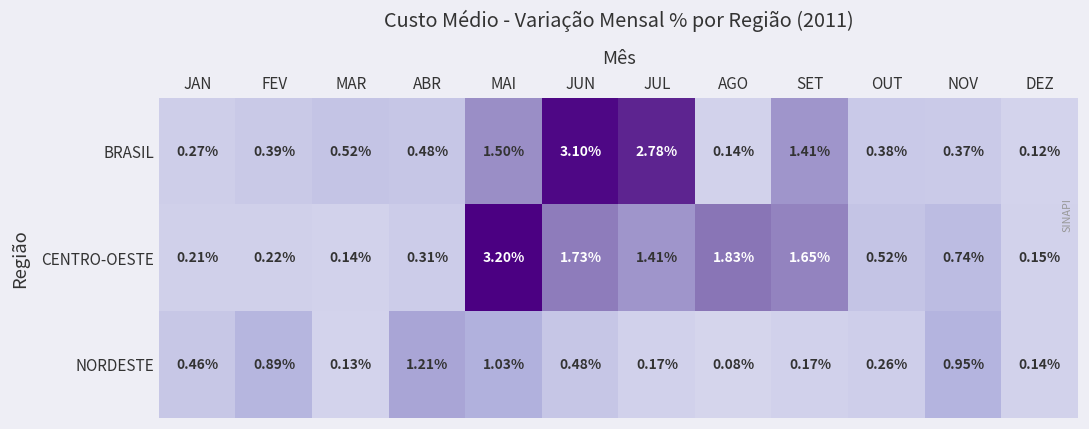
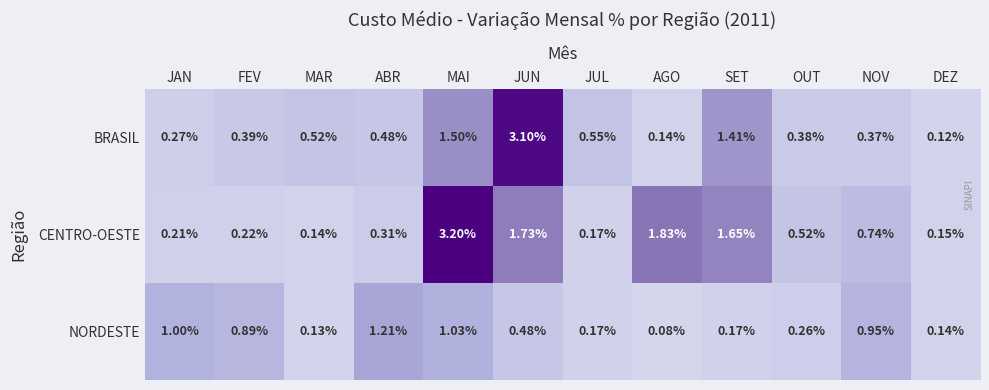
  {
    "BRASIL": {
      "JAN": "0.27%",
      "FEV": "0.39%",
      "MAR": "0.52%",
      "ABR": "0.48%",
      "MAI": "1.50%",
      "JUN": "3.10%",
-     "JUL": "2.78%",
+     "JUL": "0.55%",
      "AGO": "0.14%",
      "SET": "1.41%",
      "OUT": "0.38%",
      "NOV": "0.37%",
      "DEZ": "0.12%"
    },
    "CENTRO-OESTE": {
      "JAN": "0.21%",
      "FEV": "0.22%",
      "MAR": "0.14%",
      "ABR": "0.31%",
      "MAI": "3.20%",
      "JUN": "1.73%",
-     "JUL": "1.41%",
+     "JUL": "0.17%",
      "AGO": "1.83%",
      "SET": "1.65%",
      "OUT": "0.52%",
      "NOV": "0.74%",
      "DEZ": "0.15%"
    },
    "NORDESTE": {
-     "JAN": "0.46%",
+     "JAN": "1.00%",
      "FEV": "0.89%",
      "MAR": "0.13%",
      "ABR": "1.21%",
      "MAI": "1.03%",
      "JUN": "0.48%",
      "JUL": "0.17%",
      "AGO": "0.08%",
      "SET": "0.17%",
      "OUT": "0.26%",
      "NOV": "0.95%",
      "DEZ": "0.14%"
    }
  }
